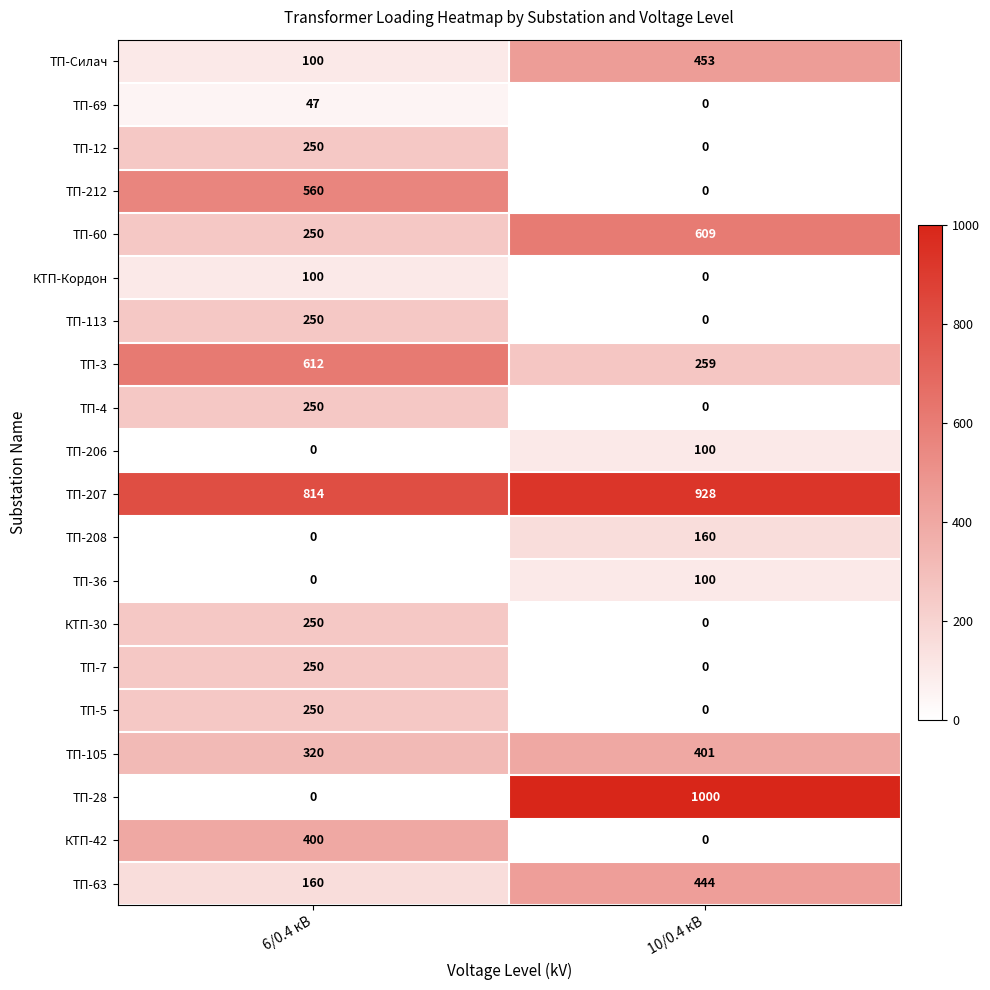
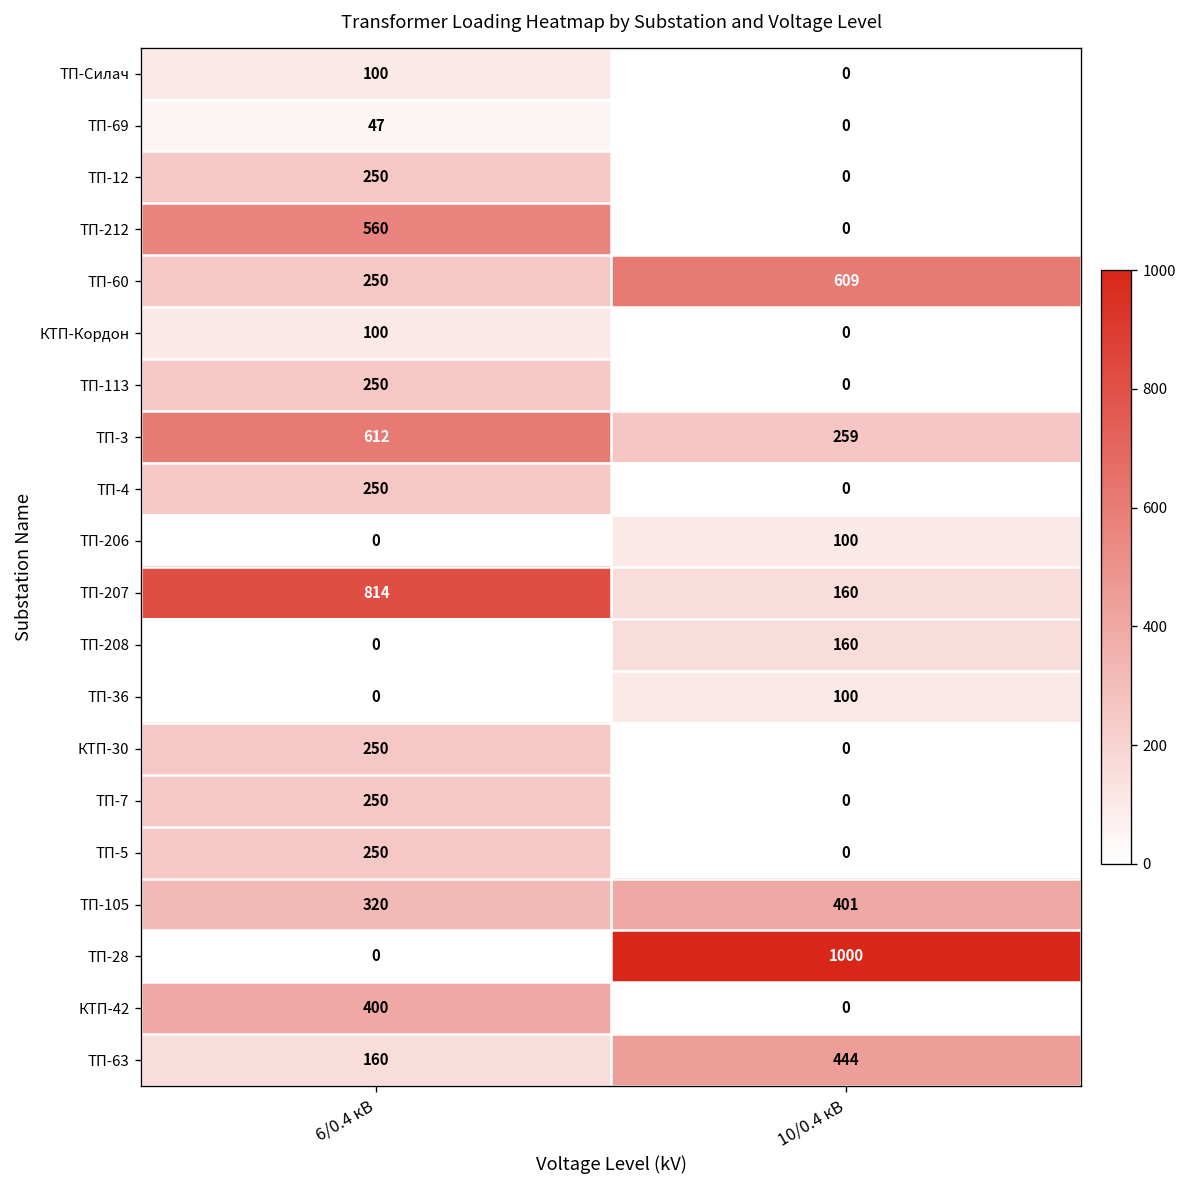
  {
    "ТП-Силач": {
      "6/0.4 кВ": 100,
-     "10/0.4 кВ": 453
+     "10/0.4 кВ": 0
    },
    "ТП-69": {
      "6/0.4 кВ": 47,
      "10/0.4 кВ": 0
    },
    "ТП-12": {
      "6/0.4 кВ": 250,
      "10/0.4 кВ": 0
    },
    "ТП-212": {
      "6/0.4 кВ": 560,
      "10/0.4 кВ": 0
    },
    "ТП-60": {
      "6/0.4 кВ": 250,
      "10/0.4 кВ": 609
    },
    "КТП-Кордон": {
      "6/0.4 кВ": 100,
      "10/0.4 кВ": 0
    },
    "ТП-113": {
      "6/0.4 кВ": 250,
      "10/0.4 кВ": 0
    },
    "ТП-3": {
      "6/0.4 кВ": 612,
      "10/0.4 кВ": 259
    },
    "ТП-4": {
      "6/0.4 кВ": 250,
      "10/0.4 кВ": 0
    },
    "ТП-206": {
      "6/0.4 кВ": 0,
      "10/0.4 кВ": 100
    },
    "ТП-207": {
      "6/0.4 кВ": 814,
-     "10/0.4 кВ": 928
+     "10/0.4 кВ": 160
    },
    "ТП-208": {
      "6/0.4 кВ": 0,
      "10/0.4 кВ": 160
    },
    "ТП-36": {
      "6/0.4 кВ": 0,
      "10/0.4 кВ": 100
    },
    "КТП-30": {
      "6/0.4 кВ": 250,
      "10/0.4 кВ": 0
    },
    "ТП-7": {
      "6/0.4 кВ": 250,
      "10/0.4 кВ": 0
    },
    "ТП-5": {
      "6/0.4 кВ": 250,
      "10/0.4 кВ": 0
    },
    "ТП-105": {
      "6/0.4 кВ": 320,
      "10/0.4 кВ": 401
    },
    "ТП-28": {
      "6/0.4 кВ": 0,
      "10/0.4 кВ": 1000
    },
    "КТП-42": {
      "6/0.4 кВ": 400,
      "10/0.4 кВ": 0
    },
    "ТП-63": {
      "6/0.4 кВ": 160,
      "10/0.4 кВ": 444
    }
  }
